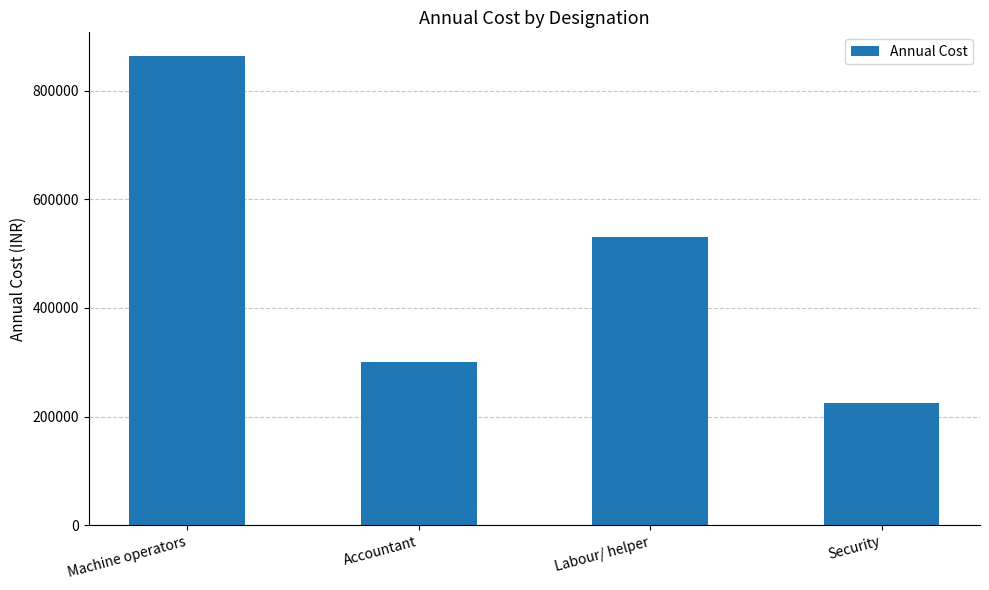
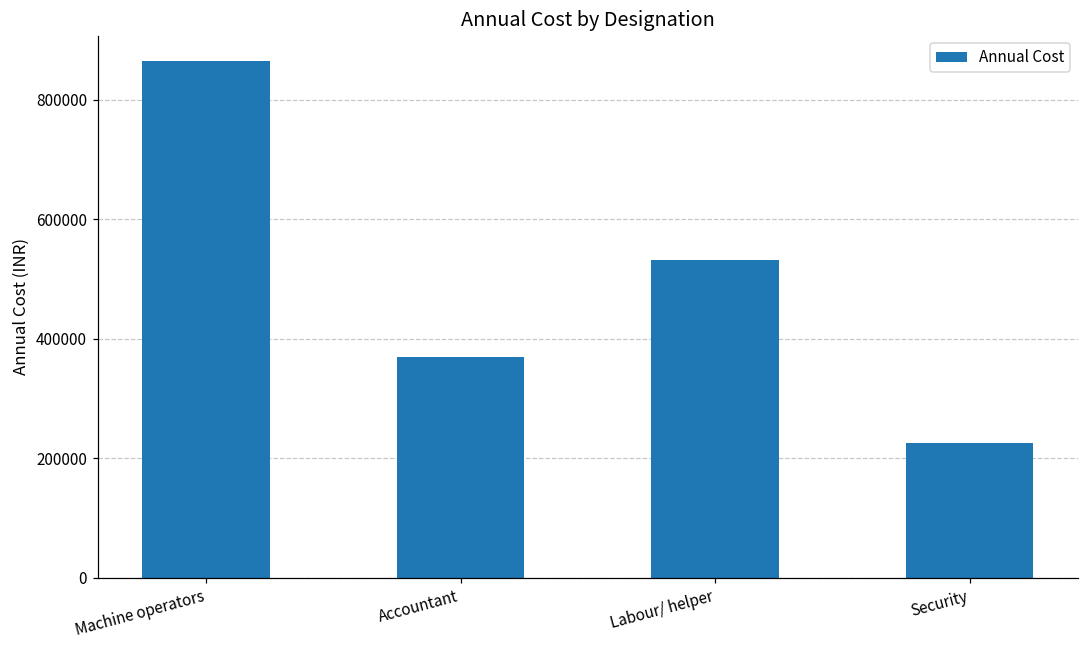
  {
    "Machine operators": 860000,
-   "Accountant": 300000,
+   "Accountant": 370000,
    "Labour/ helper": 530000,
    "Security": 230000
  }
